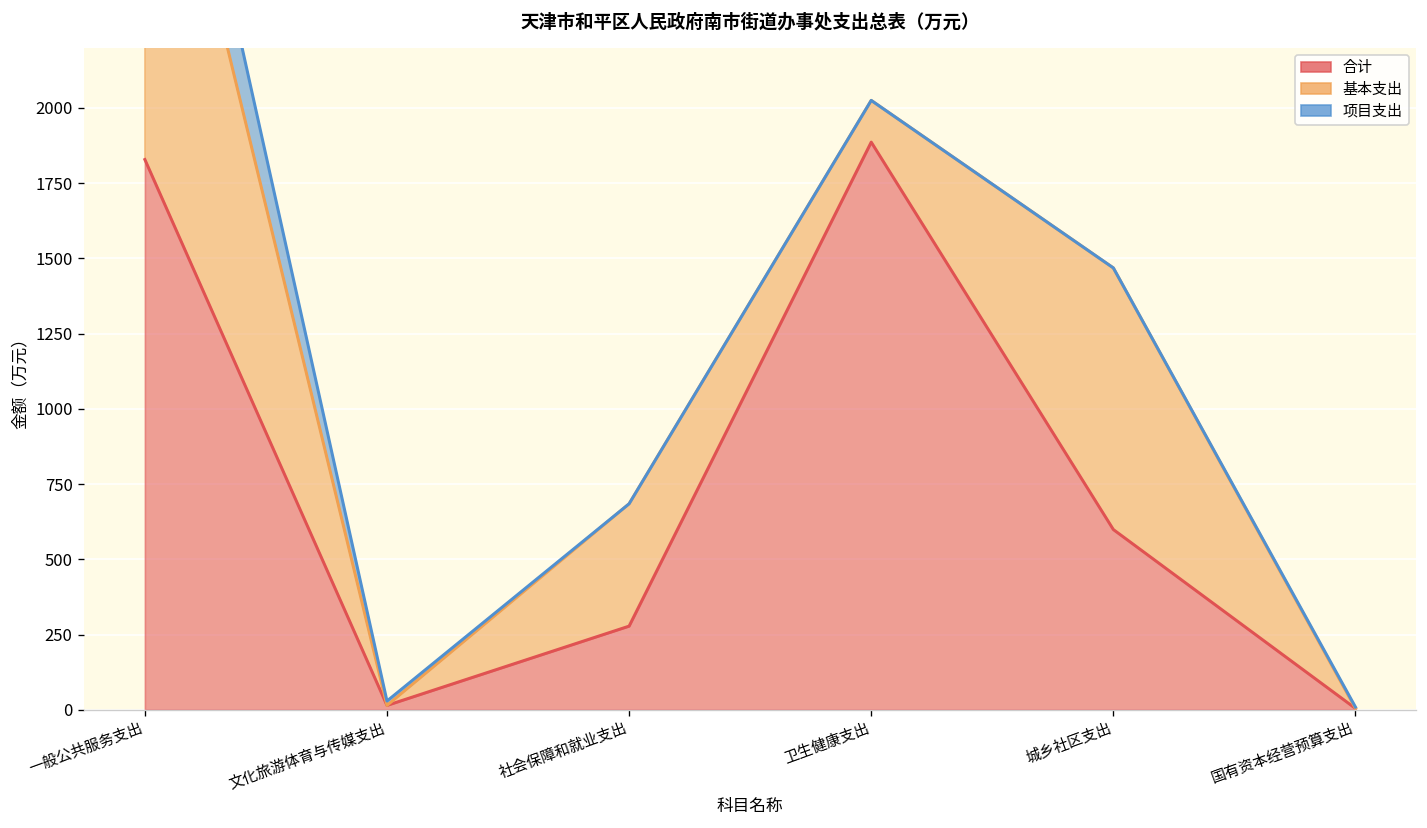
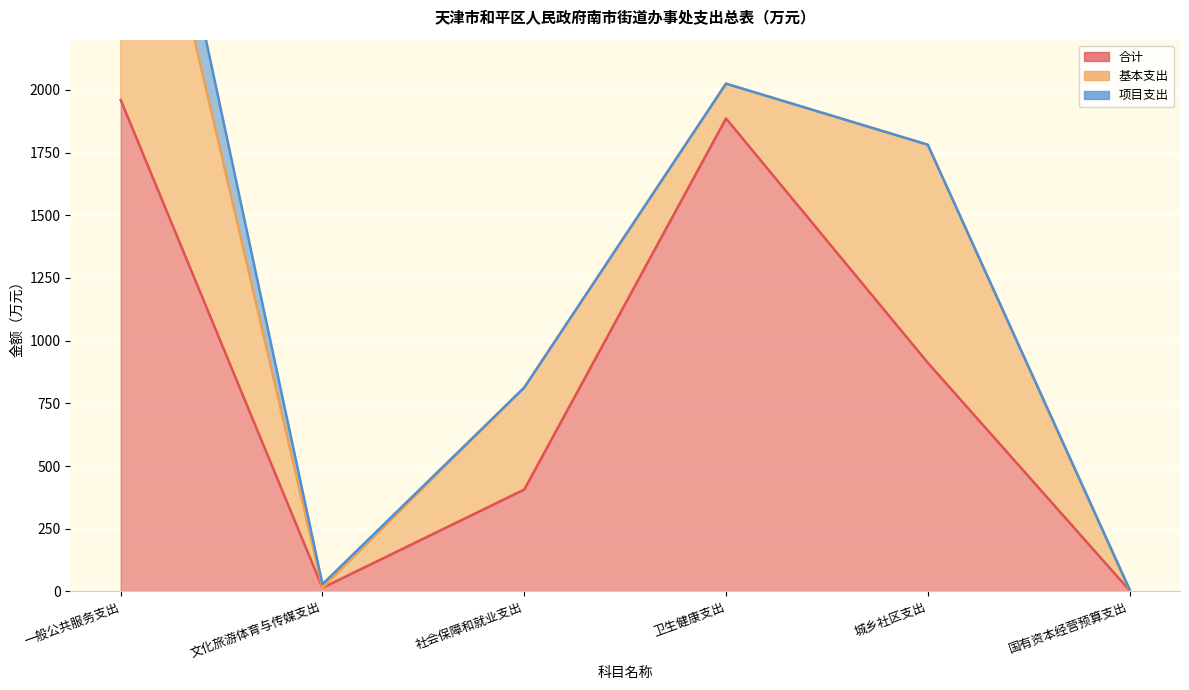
  {
    "合计": {
-     "一般公共服务支出": 1830,
-     "社会保障和就业支出": 280,
+     "一般公共服务支出": 1960,
+     "社会保障和就业支出": 410,
      "卫生健康支出": 1890,
-     "城乡社区支出": 600
+     "城乡社区支出": 910
    },
    "项目支出": {
      "文化旅游体育与传媒支出": 10
    }
  }
